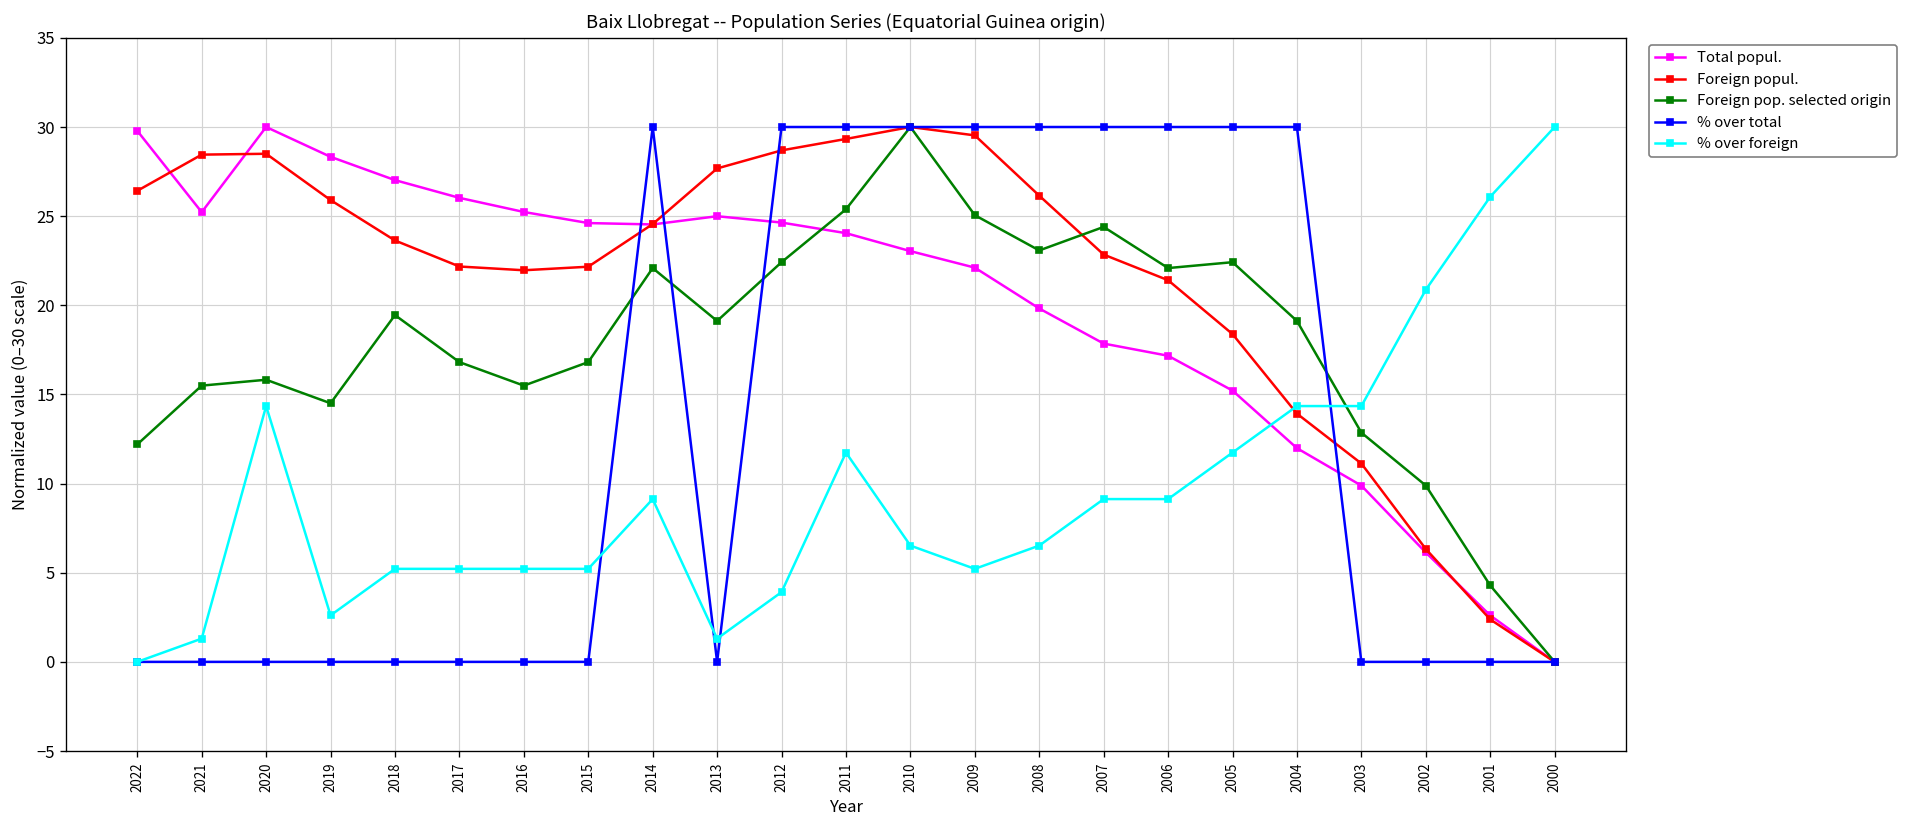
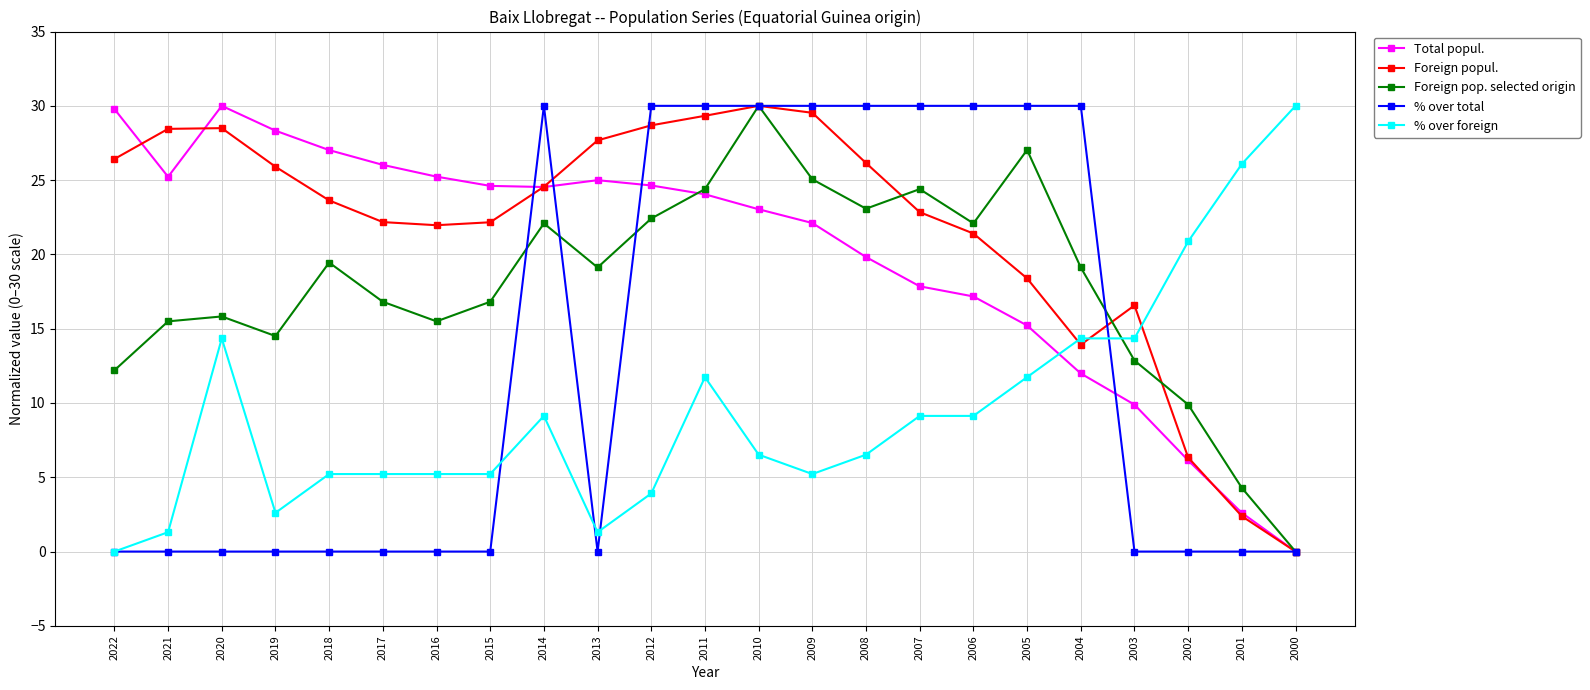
  {
    "Total popul.": {
      "2022": 29.8,
      "2021": 25.2,
      "2020": 30.0,
      "2019": 28.3,
      "2018": 27.0,
      "2017": 26.0,
      "2016": 25.2,
      "2015": 24.6,
      "2013": 25.0,
      "2012": 24.6,
      "2011": 24.0,
      "2010": 23.0,
      "2009": 22.1,
      "2008": 19.8,
      "2007": 17.9,
      "2006": 17.2,
      "2005": 15.2,
      "2004": 12.0,
      "2003": 9.9,
      "2002": 6.1,
      "2001": 2.6
    },
    "Foreign popul.": {
      "2022": 26.4,
      "2021": 28.5,
      "2020": 28.5,
      "2019": 25.9,
      "2018": 23.6,
      "2017": 22.2,
      "2016": 22.0,
      "2015": 22.2,
      "2013": 27.7,
      "2012": 28.7,
      "2011": 29.3,
      "2009": 29.5,
      "2008": 26.1,
      "2007": 22.8,
      "2006": 21.4,
      "2005": 18.4,
      "2004": 13.9,
-     "2003": 11.1,
+     "2003": 16.6,
      "2002": 6.3,
      "2001": 2.4
    },
    "Foreign pop. selected origin": {
      "2022": 12.2,
      "2021": 15.5,
      "2020": 15.8,
      "2019": 14.5,
      "2018": 19.5,
      "2017": 16.8,
      "2016": 15.5,
      "2015": 16.8,
      "2014": 22.1,
      "2013": 19.1,
      "2012": 22.4,
-     "2011": 25.4,
+     "2011": 24.4,
      "2009": 25.1,
      "2008": 23.1,
      "2007": 24.4,
      "2006": 22.1,
-     "2005": 22.4,
+     "2005": 27.0,
      "2004": 19.1,
      "2003": 12.9,
      "2002": 9.9,
      "2001": 4.3
    },
    "% over total": {
      "2021": 0.0,
      "2020": 0.0,
      "2019": 0.0,
      "2018": 0.0,
      "2017": 0.0,
      "2016": 0.0,
      "2015": 0.0,
      "2014": 30.0,
      "2013": 0.0,
      "2012": 30.0,
      "2011": 30.0,
      "2009": 30.0,
      "2008": 30.0,
      "2007": 30.0,
      "2006": 30.0,
      "2005": 30.0,
      "2004": 30.0,
      "2003": 0.0,
      "2002": 0.0,
      "2001": 0.0
    },
    "% over foreign": {
      "2021": 1.3,
      "2020": 14.3,
      "2019": 2.6,
      "2018": 5.2,
      "2017": 5.2,
      "2016": 5.2,
      "2015": 5.2,
      "2014": 9.1,
      "2013": 1.3,
      "2012": 3.9,
      "2011": 11.7,
      "2010": 6.5,
      "2009": 5.2,
      "2008": 6.5,
      "2007": 9.1,
      "2006": 9.1,
      "2005": 11.7,
      "2004": 14.3,
      "2003": 14.3,
      "2002": 20.9,
      "2001": 26.1,
      "2000": 30.0
    }
  }
